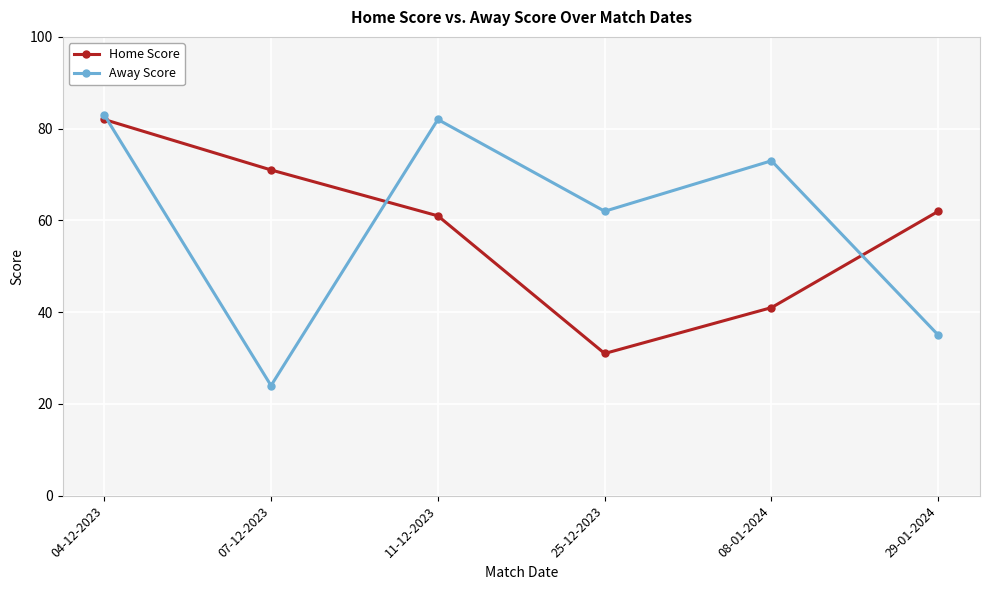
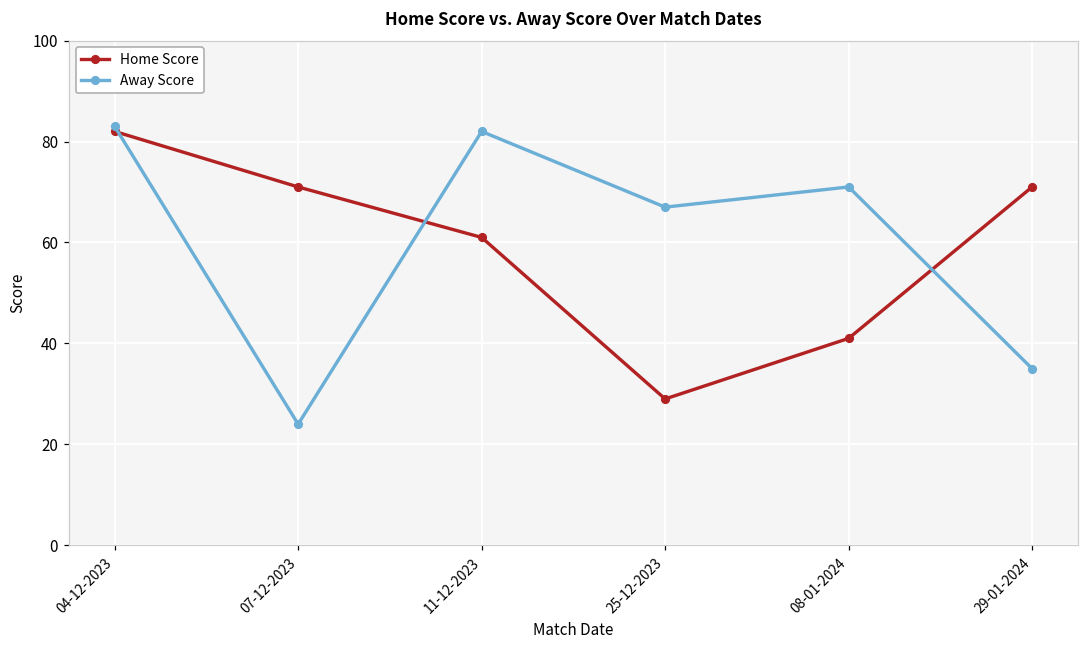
  {
    "Home Score": {
      "04-12-2023": 82,
      "07-12-2023": 71,
      "11-12-2023": 61,
-     "25-12-2023": 31,
+     "25-12-2023": 29,
      "08-01-2024": 41,
-     "29-01-2024": 62
+     "29-01-2024": 71
    },
    "Away Score": {
      "04-12-2023": 83,
      "07-12-2023": 24,
      "11-12-2023": 82,
-     "25-12-2023": 62,
-     "08-01-2024": 73,
+     "25-12-2023": 67,
+     "08-01-2024": 71,
      "29-01-2024": 35
    }
  }
